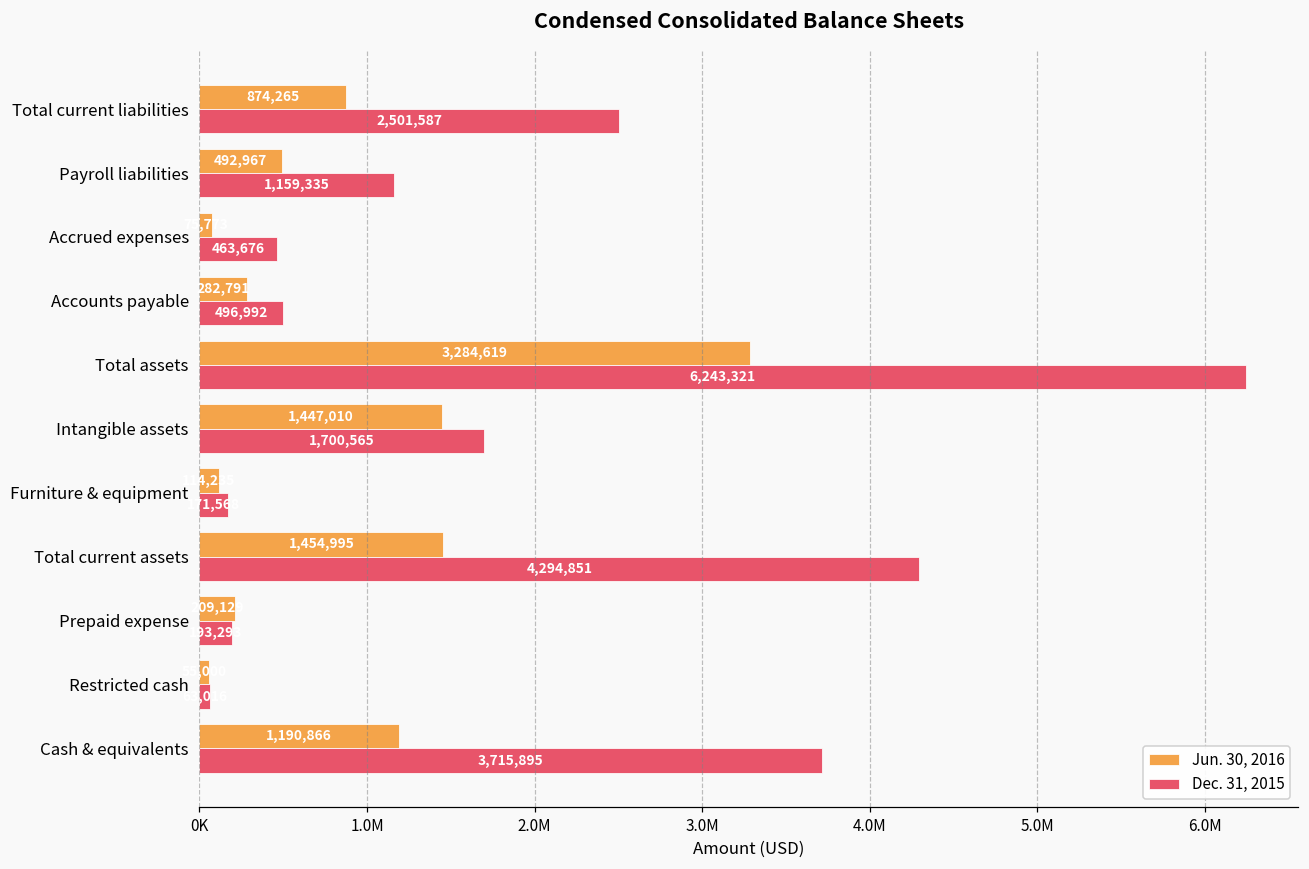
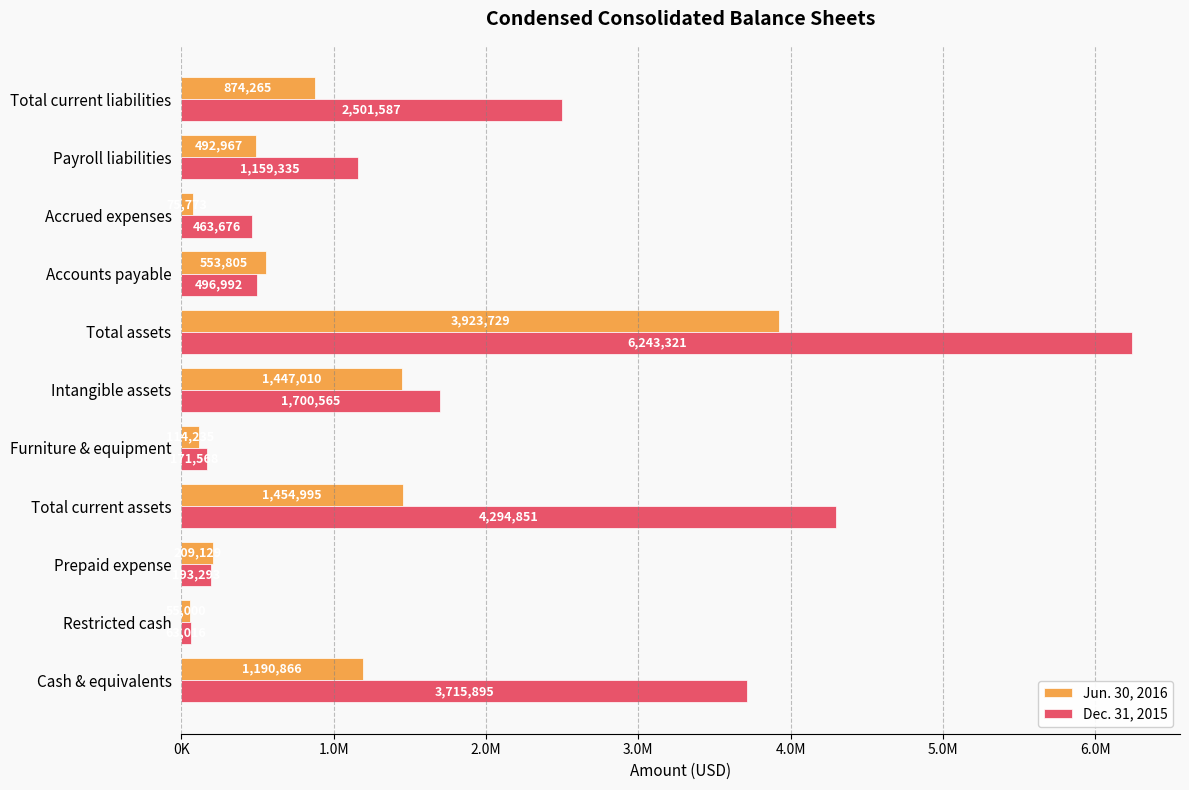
  {
    "Jun. 30, 2016": {
      "Total current liabilities": "874,265",
      "Payroll liabilities": "492,967",
-     "Accounts payable": "282,791",
-     "Total assets": "3,284,619",
+     "Accounts payable": "553,805",
+     "Total assets": "3,923,729",
      "Intangible assets": "1,447,010",
      "Total current assets": "1,454,995",
      "Prepaid expense": "209,129",
      "Cash & equivalents": "1,190,866"
    },
    "Dec. 31, 2015": {
      "Total current liabilities": "2,501,587",
      "Payroll liabilities": "1,159,335",
      "Accrued expenses": "463,676",
      "Accounts payable": "496,992",
      "Total assets": "6,243,321",
      "Intangible assets": "1,700,565",
      "Total current assets": "4,294,851",
      "Prepaid expense": "193,293",
      "Cash & equivalents": "3,715,895"
    }
  }
